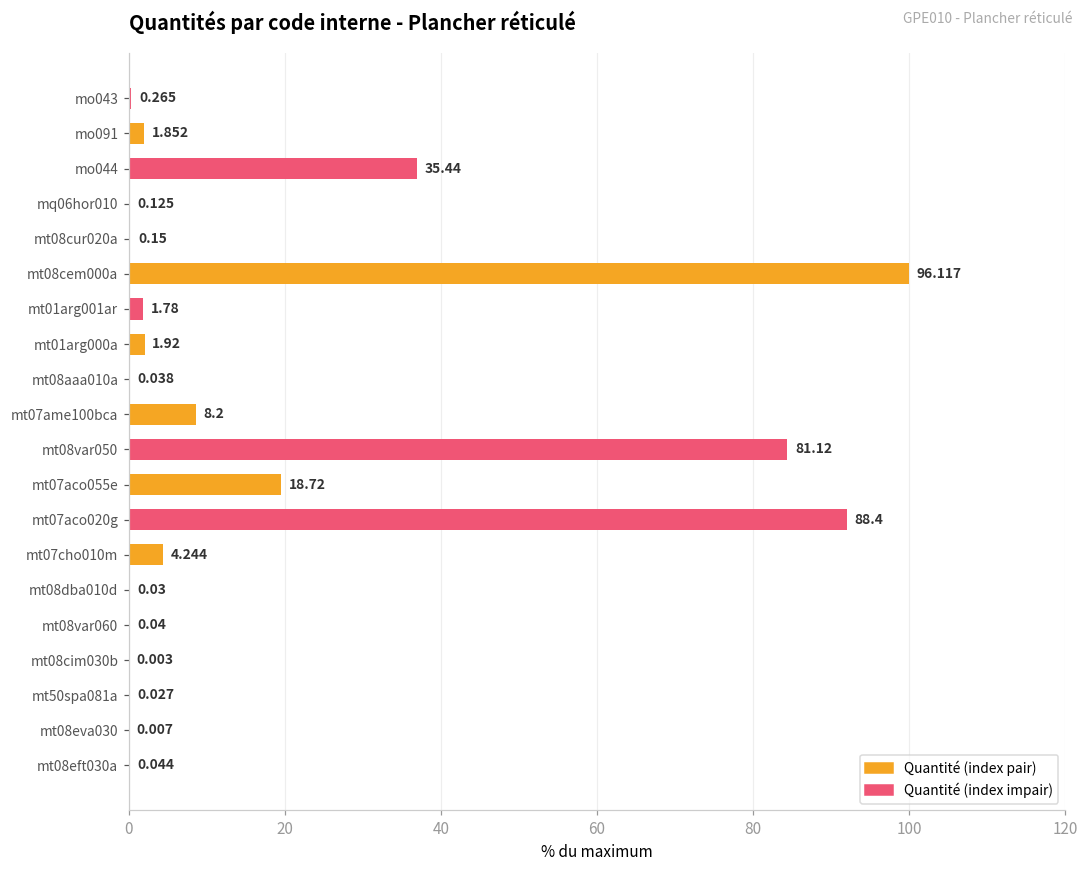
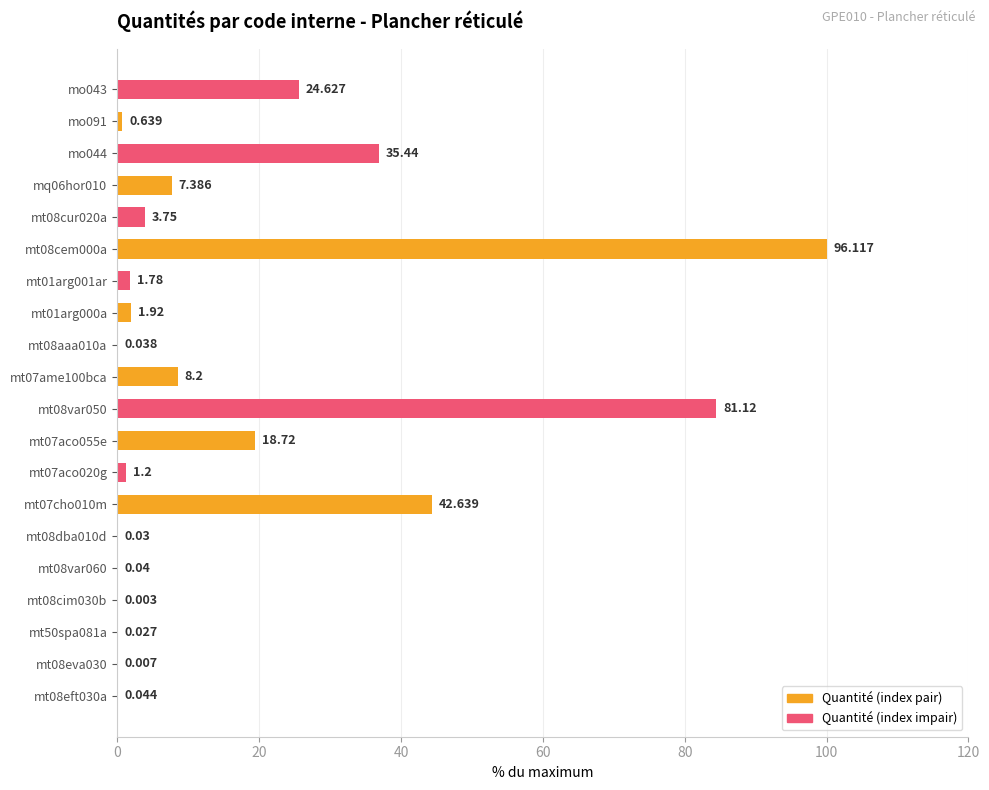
  {
-   "mo043": 0.265,
-   "mo091": 1.852,
-   "mq06hor010": 0.125,
-   "mt08cur020a": 0.15,
-   "mt07aco020g": 88.4,
-   "mt07cho010m": 4.244,
+   "mo043": 24.627,
+   "mo091": 0.639,
+   "mq06hor010": 7.386,
+   "mt08cur020a": 3.75,
+   "mt07aco020g": 1.2,
+   "mt07cho010m": 42.639,
    "mt08dba010d": 0.03,
    "mt08var060": 0.04,
    "mt08cim030b": 0.003,
    "mt08eva030": 0.007
  }
